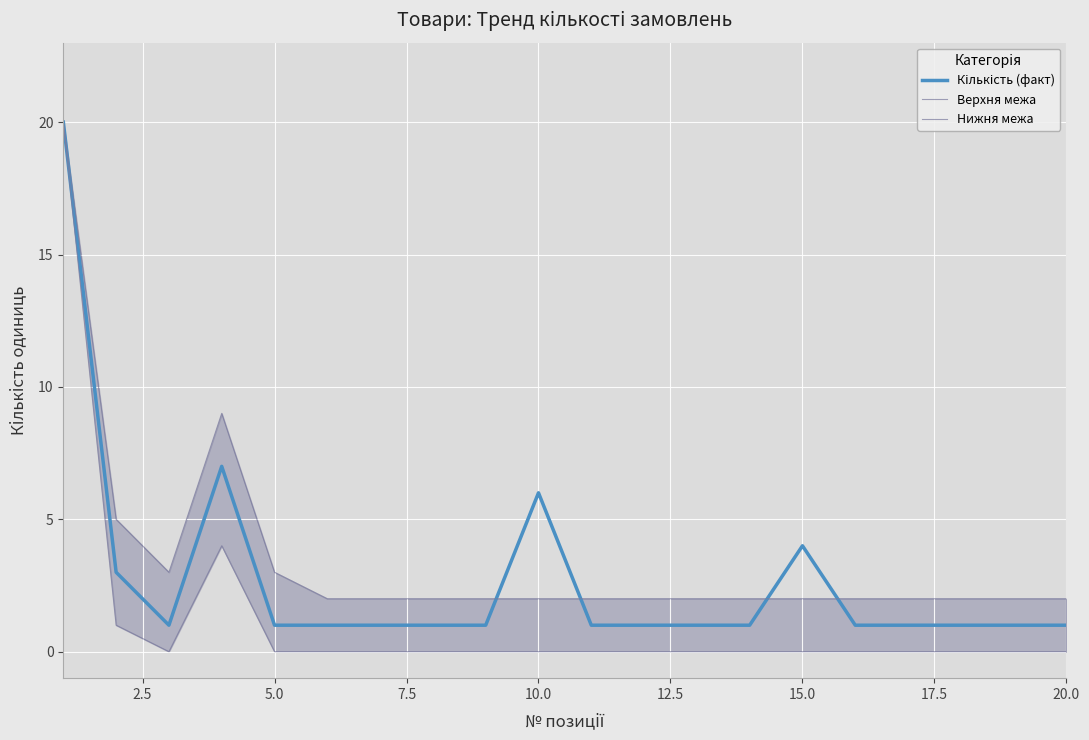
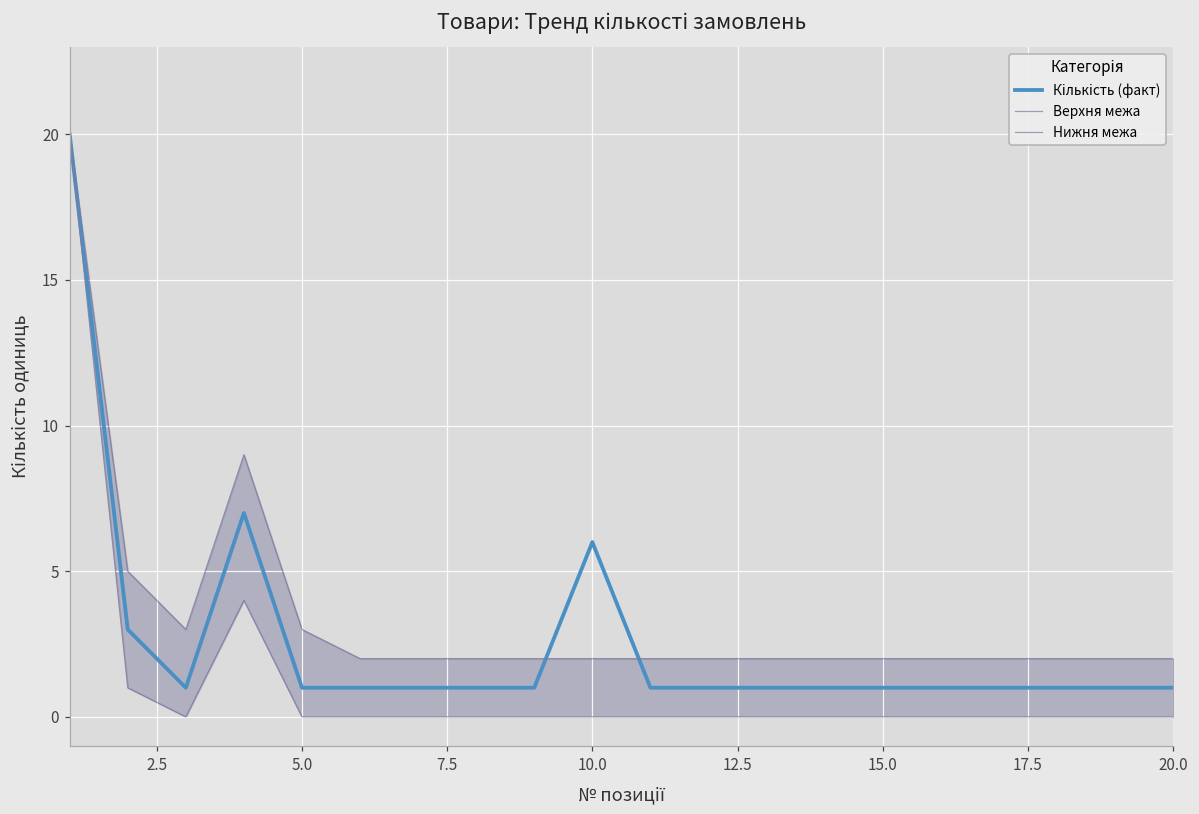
  {
    "Кількість (факт)": {
      "5.0": 1,
      "10.0": 6,
-     "15.0": 4,
+     "15.0": 1,
      "20.0": 1
    }
  }
